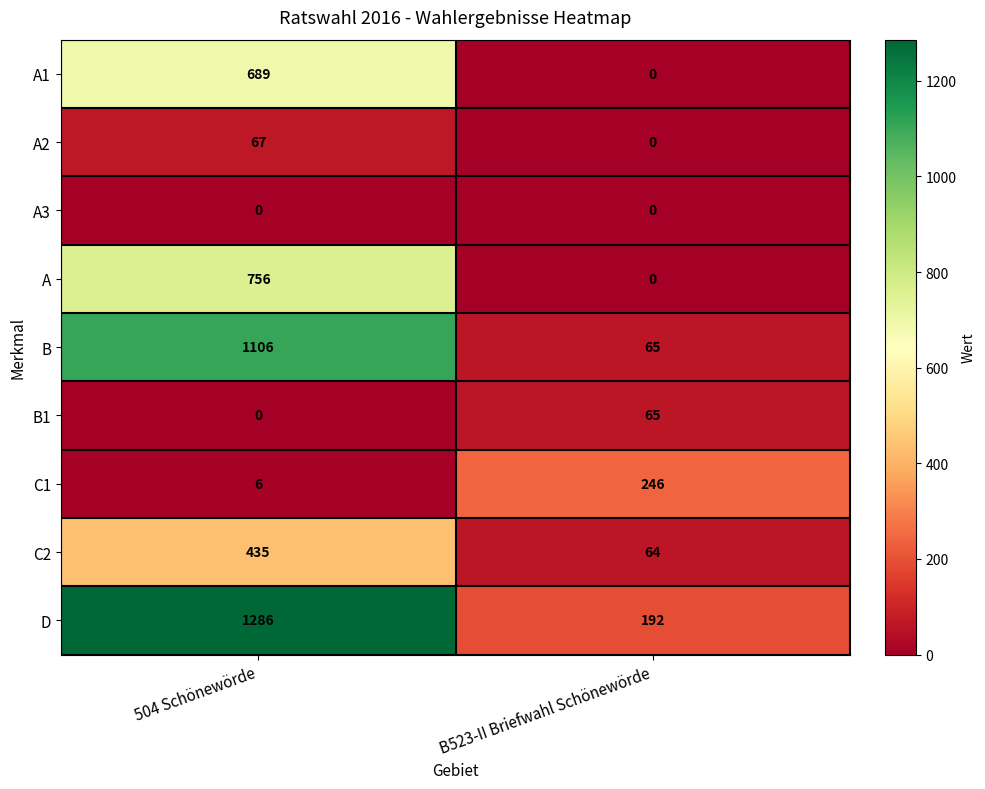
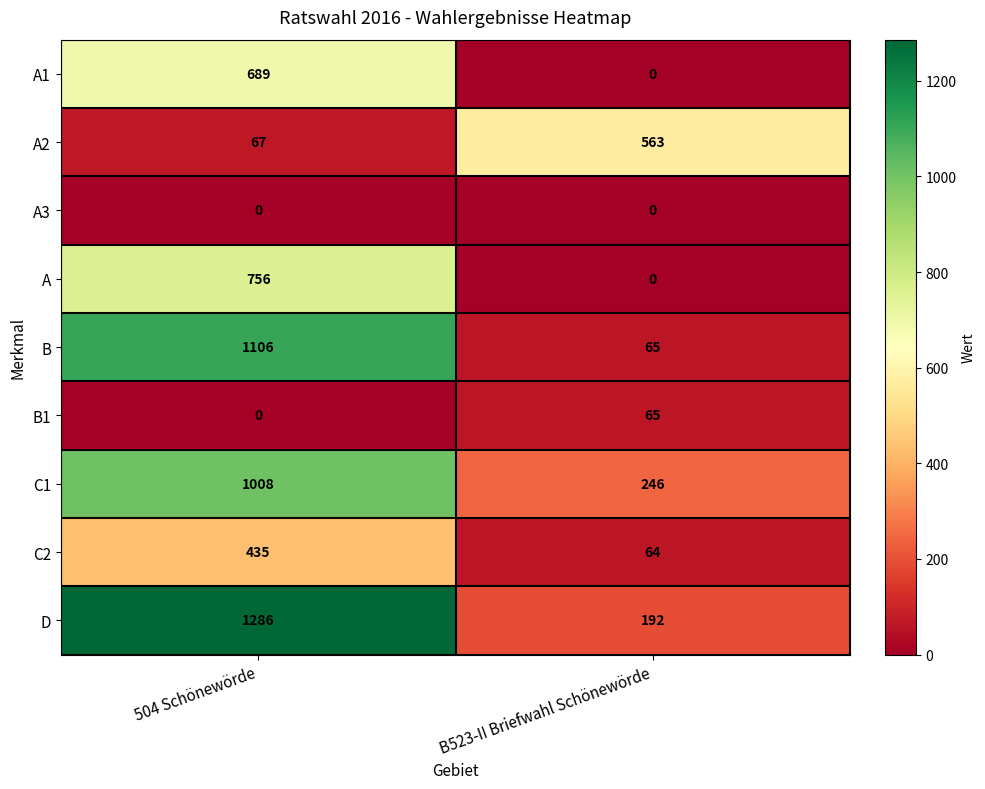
  {
    "A1": {
      "504 Schönewörde": 689,
      "B523-II Briefwahl Schönewörde": 0
    },
    "A2": {
      "504 Schönewörde": 67,
-     "B523-II Briefwahl Schönewörde": 0
+     "B523-II Briefwahl Schönewörde": 563
    },
    "A3": {
      "504 Schönewörde": 0,
      "B523-II Briefwahl Schönewörde": 0
    },
    "A": {
      "504 Schönewörde": 756,
      "B523-II Briefwahl Schönewörde": 0
    },
    "B": {
      "504 Schönewörde": 1106,
      "B523-II Briefwahl Schönewörde": 65
    },
    "B1": {
      "504 Schönewörde": 0,
      "B523-II Briefwahl Schönewörde": 65
    },
    "C1": {
-     "504 Schönewörde": 6,
+     "504 Schönewörde": 1008,
      "B523-II Briefwahl Schönewörde": 246
    },
    "C2": {
      "504 Schönewörde": 435,
      "B523-II Briefwahl Schönewörde": 64
    },
    "D": {
      "504 Schönewörde": 1286,
      "B523-II Briefwahl Schönewörde": 192
    }
  }
